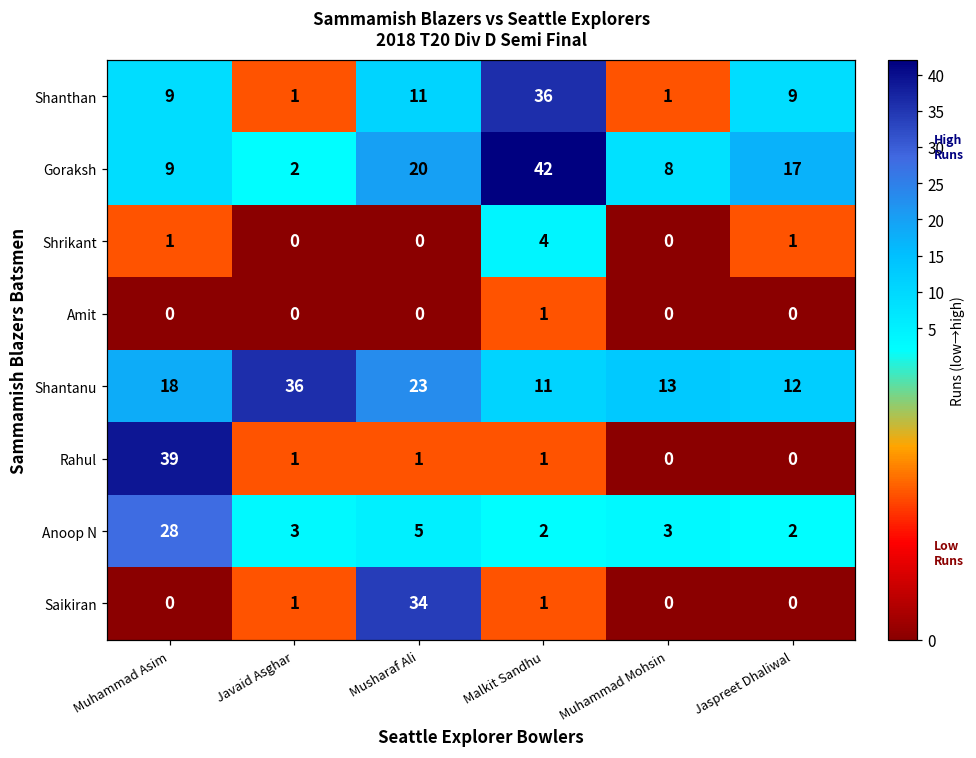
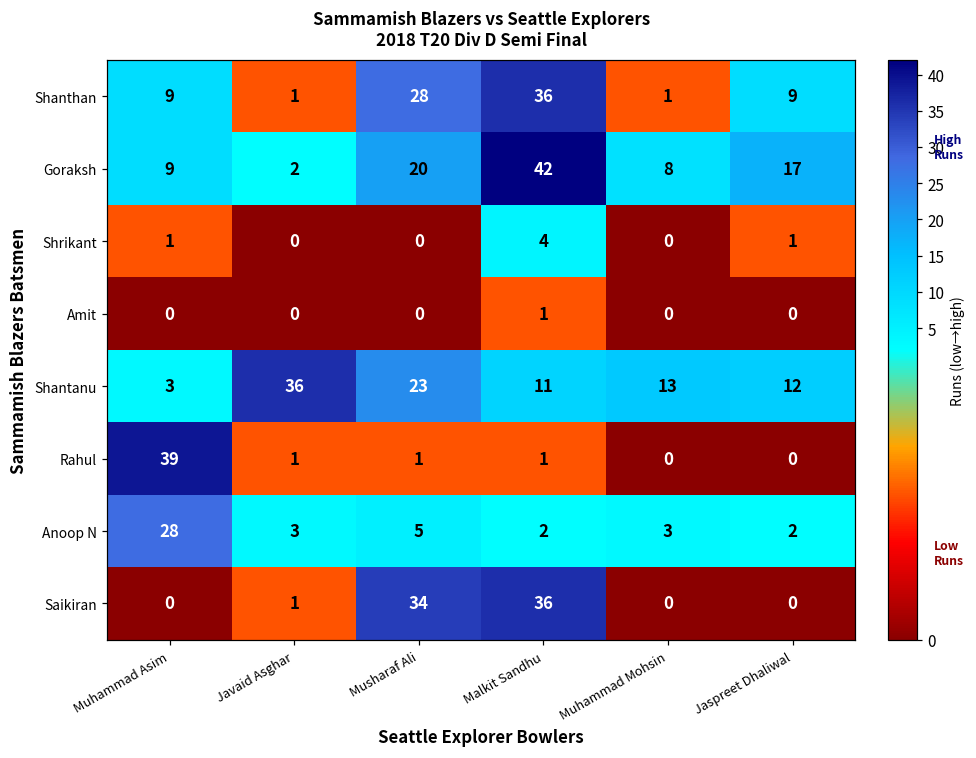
  {
    "Shanthan": {
      "Muhammad Asim": 9,
      "Javaid Asghar": 1,
-     "Musharaf Ali": 11,
+     "Musharaf Ali": 28,
      "Malkit Sandhu": 36,
      "Muhammad Mohsin": 1,
      "Jaspreet Dhaliwal": 9
    },
    "Goraksh": {
      "Muhammad Asim": 9,
      "Javaid Asghar": 2,
      "Musharaf Ali": 20,
      "Malkit Sandhu": 42,
      "Muhammad Mohsin": 8,
      "Jaspreet Dhaliwal": 17
    },
    "Shrikant": {
      "Muhammad Asim": 1,
      "Javaid Asghar": 0,
      "Musharaf Ali": 0,
      "Malkit Sandhu": 4,
      "Muhammad Mohsin": 0,
      "Jaspreet Dhaliwal": 1
    },
    "Amit": {
      "Muhammad Asim": 0,
      "Javaid Asghar": 0,
      "Musharaf Ali": 0,
      "Malkit Sandhu": 1,
      "Muhammad Mohsin": 0,
      "Jaspreet Dhaliwal": 0
    },
    "Shantanu": {
-     "Muhammad Asim": 18,
+     "Muhammad Asim": 3,
      "Javaid Asghar": 36,
      "Musharaf Ali": 23,
      "Malkit Sandhu": 11,
      "Muhammad Mohsin": 13,
      "Jaspreet Dhaliwal": 12
    },
    "Rahul": {
      "Muhammad Asim": 39,
      "Javaid Asghar": 1,
      "Musharaf Ali": 1,
      "Malkit Sandhu": 1,
      "Muhammad Mohsin": 0,
      "Jaspreet Dhaliwal": 0
    },
    "Anoop N": {
      "Muhammad Asim": 28,
      "Javaid Asghar": 3,
      "Musharaf Ali": 5,
      "Malkit Sandhu": 2,
      "Muhammad Mohsin": 3,
      "Jaspreet Dhaliwal": 2
    },
    "Saikiran": {
      "Muhammad Asim": 0,
      "Javaid Asghar": 1,
      "Musharaf Ali": 34,
-     "Malkit Sandhu": 1,
+     "Malkit Sandhu": 36,
      "Muhammad Mohsin": 0,
      "Jaspreet Dhaliwal": 0
    }
  }
